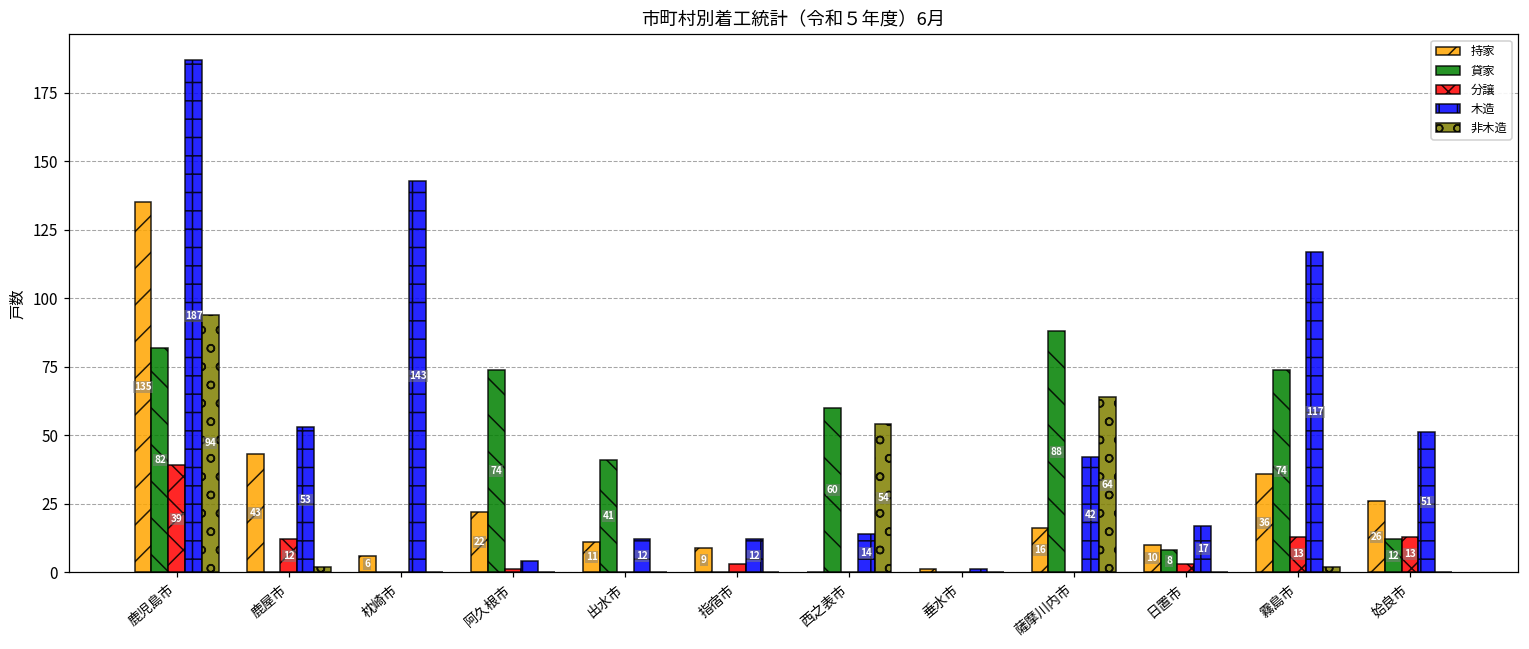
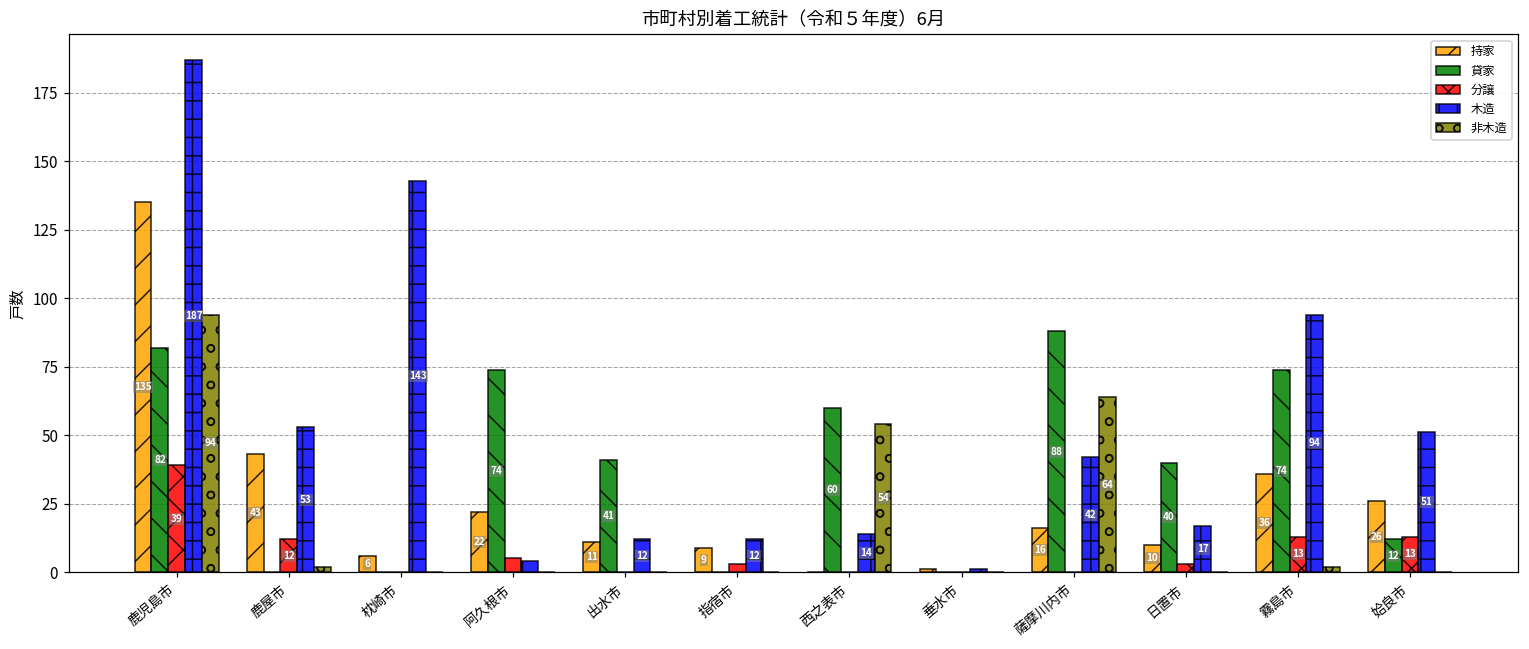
  {
    "持家": {
      "西之表市": 0
    },
    "貸家": {
-     "日置市": 8
+     "日置市": 40
    },
    "分譲": {
      "枕崎市": 0,
-     "阿久根市": 1,
+     "阿久根市": 5,
      "出水市": 0,
      "指宿市": 3,
      "西之表市": 0,
      "垂水市": 0,
      "薩摩川内市": 0,
      "日置市": 3
    },
    "木造": {
-     "霧島市": 117
+     "霧島市": 94
    },
    "非木造": {
      "鹿屋市": 2,
      "枕崎市": 0,
      "阿久根市": 0,
      "出水市": 0,
      "指宿市": 0,
      "垂水市": 0,
      "日置市": 0,
      "霧島市": 2,
      "姶良市": 0
    }
  }
